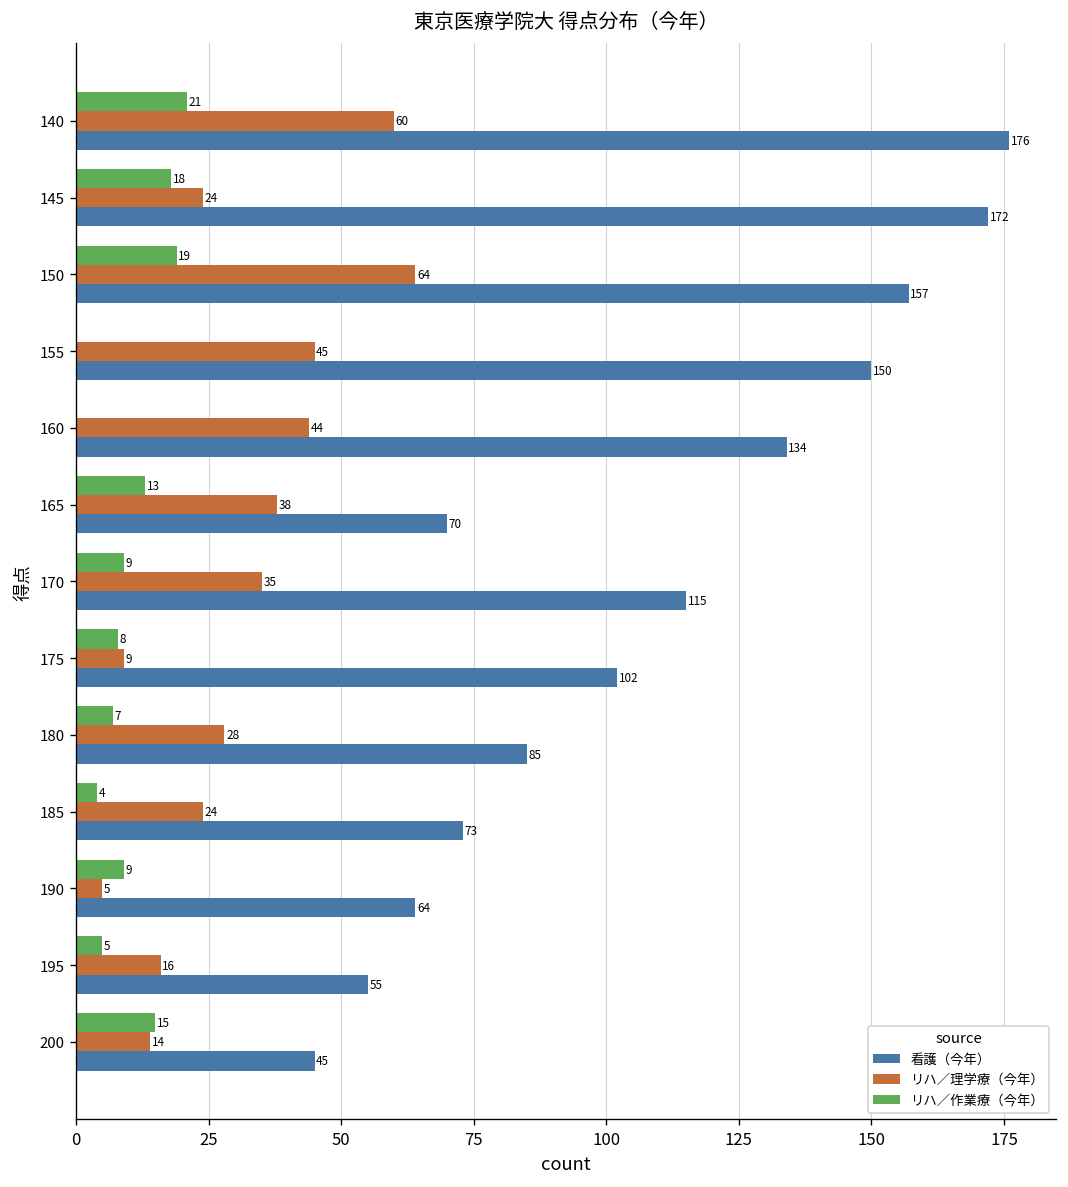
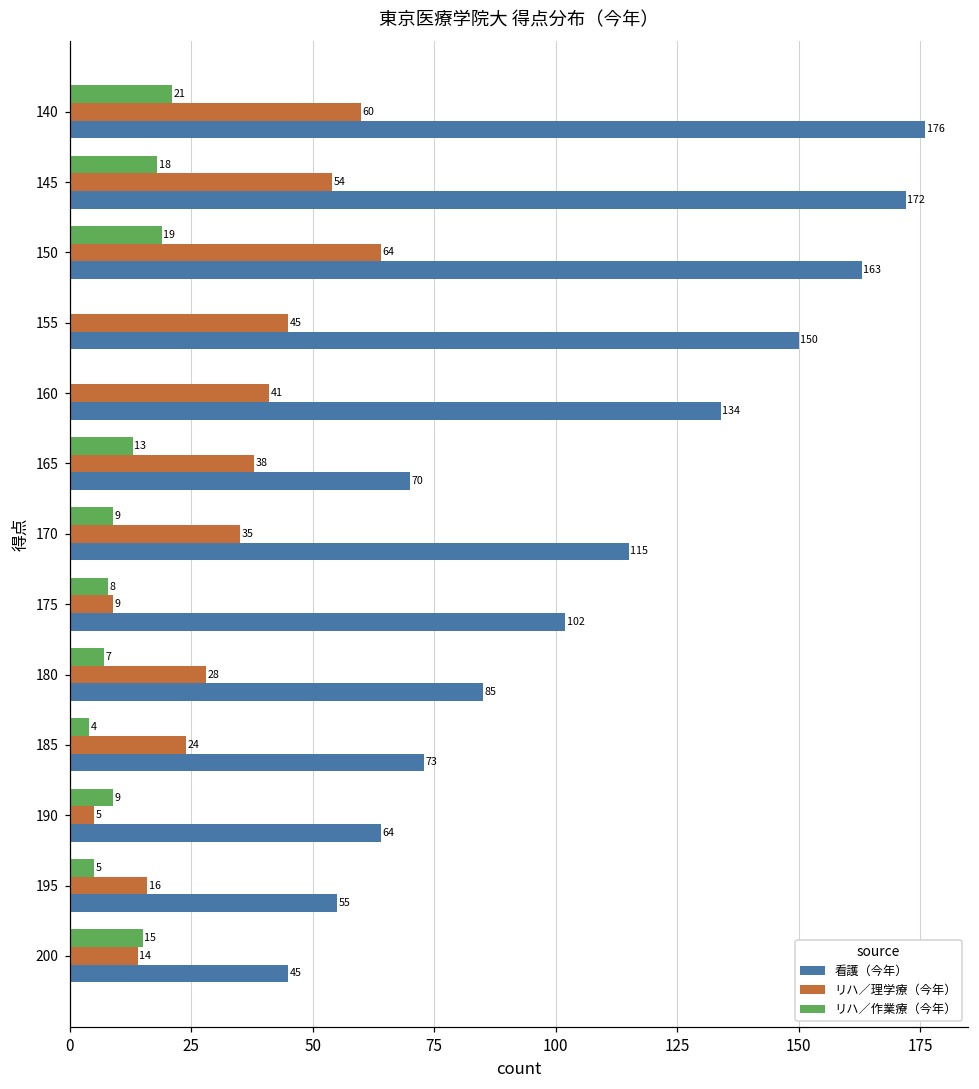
  {
    "看護（今年）": {
      "140": 176,
      "145": 172,
-     "150": 157,
+     "150": 163,
      "155": 150,
      "160": 134,
      "165": 70,
      "170": 115,
      "175": 102,
      "180": 85,
      "185": 73,
      "190": 64,
      "195": 55,
      "200": 45
    },
    "リハ／理学療（今年）": {
      "140": 60,
-     "145": 24,
+     "145": 54,
      "150": 64,
      "155": 45,
-     "160": 44,
+     "160": 41,
      "165": 38,
      "170": 35,
      "175": 9,
      "180": 28,
      "185": 24,
      "190": 5,
      "195": 16,
      "200": 14
    },
    "リハ／作業療（今年）": {
      "140": 21,
      "145": 18,
      "150": 19,
      "165": 13,
      "170": 9,
      "175": 8,
      "180": 7,
      "185": 4,
      "190": 9,
      "195": 5,
      "200": 15
    }
  }
